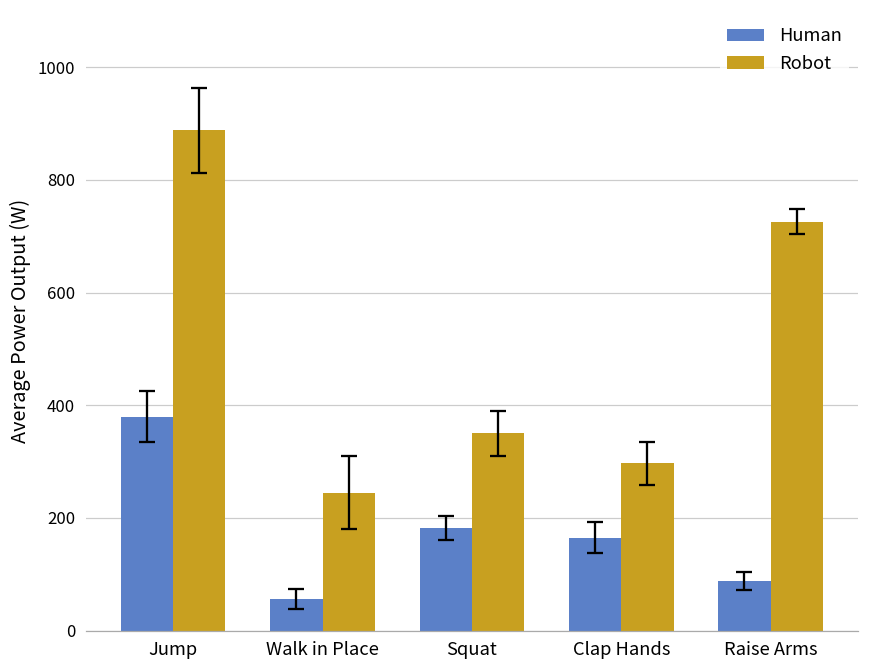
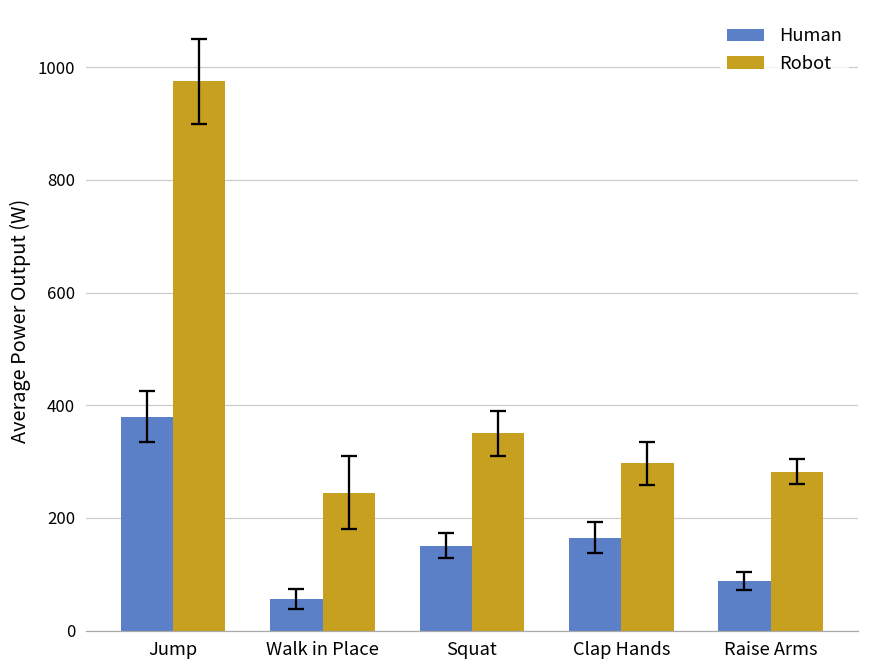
  {
    "Human": {
      "Jump": 380,
      "Walk in Place": 60,
-     "Squat": 180,
+     "Squat": 150,
      "Clap Hands": 170,
      "Raise Arms": 90
    },
    "Robot": {
-     "Jump": 890,
+     "Jump": 980,
      "Walk in Place": 250,
      "Squat": 350,
      "Clap Hands": 300,
-     "Raise Arms": 730
+     "Raise Arms": 280
    }
  }
